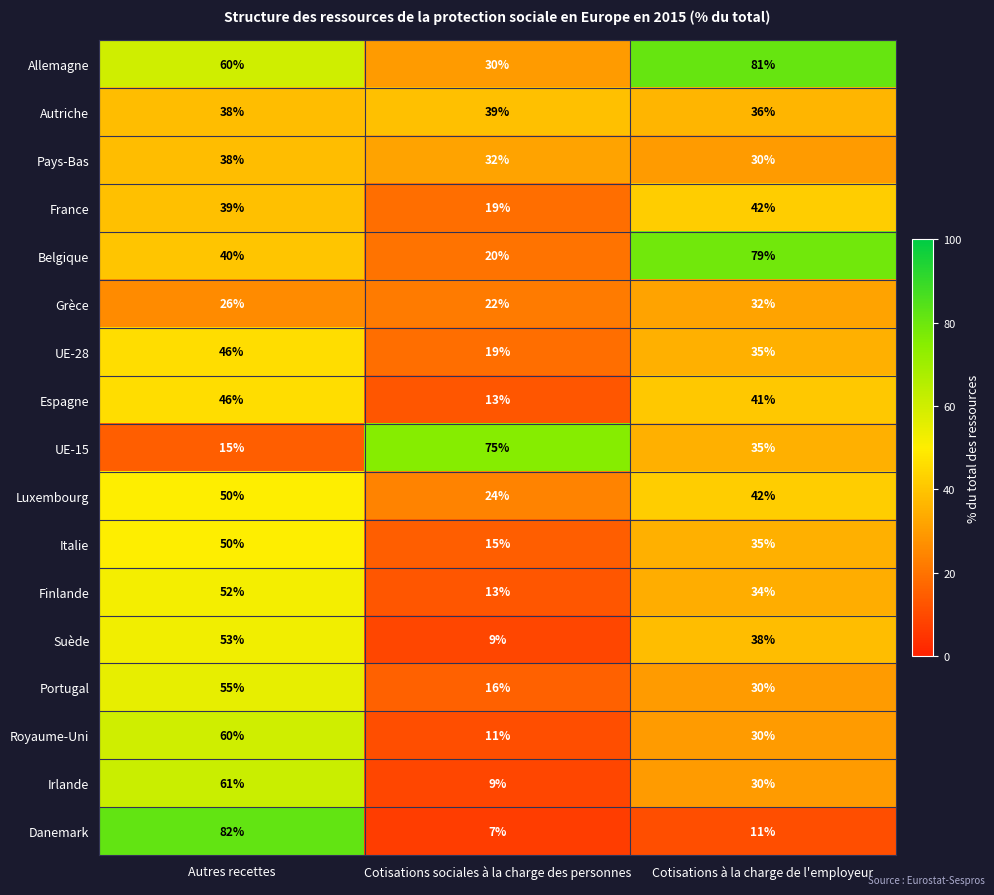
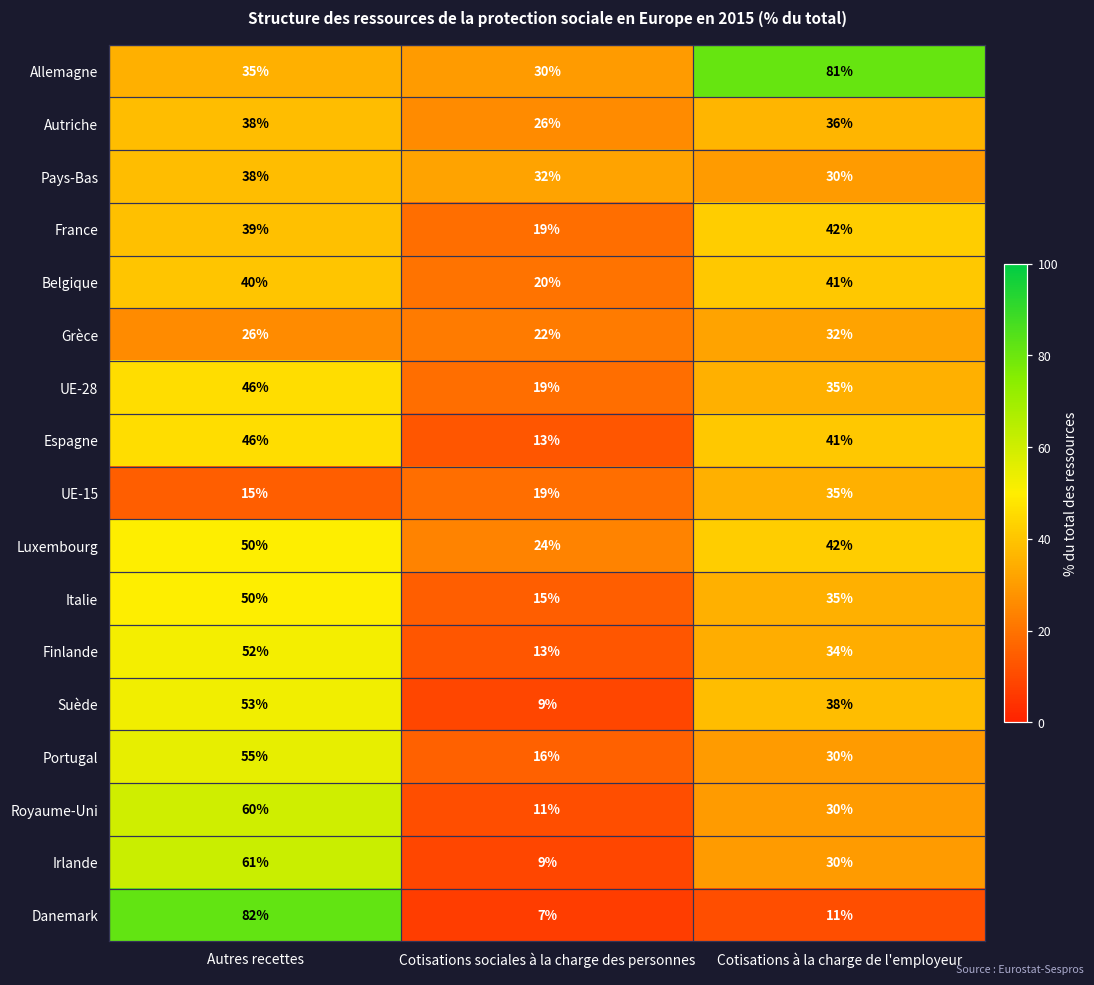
  {
    "Allemagne": {
-     "Autres recettes": "60%",
+     "Autres recettes": "35%",
      "Cotisations sociales à la charge des personnes": "30%",
      "Cotisations à la charge de l'employeur": "81%"
    },
    "Autriche": {
      "Autres recettes": "38%",
-     "Cotisations sociales à la charge des personnes": "39%",
+     "Cotisations sociales à la charge des personnes": "26%",
      "Cotisations à la charge de l'employeur": "36%"
    },
    "Pays-Bas": {
      "Autres recettes": "38%",
      "Cotisations sociales à la charge des personnes": "32%",
      "Cotisations à la charge de l'employeur": "30%"
    },
    "France": {
      "Autres recettes": "39%",
      "Cotisations sociales à la charge des personnes": "19%",
      "Cotisations à la charge de l'employeur": "42%"
    },
    "Belgique": {
      "Autres recettes": "40%",
      "Cotisations sociales à la charge des personnes": "20%",
-     "Cotisations à la charge de l'employeur": "79%"
+     "Cotisations à la charge de l'employeur": "41%"
    },
    "Grèce": {
      "Autres recettes": "26%",
      "Cotisations sociales à la charge des personnes": "22%",
      "Cotisations à la charge de l'employeur": "32%"
    },
    "UE-28": {
      "Autres recettes": "46%",
      "Cotisations sociales à la charge des personnes": "19%",
      "Cotisations à la charge de l'employeur": "35%"
    },
    "Espagne": {
      "Autres recettes": "46%",
      "Cotisations sociales à la charge des personnes": "13%",
      "Cotisations à la charge de l'employeur": "41%"
    },
    "UE-15": {
      "Autres recettes": "15%",
-     "Cotisations sociales à la charge des personnes": "75%",
+     "Cotisations sociales à la charge des personnes": "19%",
      "Cotisations à la charge de l'employeur": "35%"
    },
    "Luxembourg": {
      "Autres recettes": "50%",
      "Cotisations sociales à la charge des personnes": "24%",
      "Cotisations à la charge de l'employeur": "42%"
    },
    "Italie": {
      "Autres recettes": "50%",
      "Cotisations sociales à la charge des personnes": "15%",
      "Cotisations à la charge de l'employeur": "35%"
    },
    "Finlande": {
      "Autres recettes": "52%",
      "Cotisations sociales à la charge des personnes": "13%",
      "Cotisations à la charge de l'employeur": "34%"
    },
    "Suède": {
      "Autres recettes": "53%",
      "Cotisations sociales à la charge des personnes": "9%",
      "Cotisations à la charge de l'employeur": "38%"
    },
    "Portugal": {
      "Autres recettes": "55%",
      "Cotisations sociales à la charge des personnes": "16%",
      "Cotisations à la charge de l'employeur": "30%"
    },
    "Royaume-Uni": {
      "Autres recettes": "60%",
      "Cotisations sociales à la charge des personnes": "11%",
      "Cotisations à la charge de l'employeur": "30%"
    },
    "Irlande": {
      "Autres recettes": "61%",
      "Cotisations sociales à la charge des personnes": "9%",
      "Cotisations à la charge de l'employeur": "30%"
    },
    "Danemark": {
      "Autres recettes": "82%",
      "Cotisations sociales à la charge des personnes": "7%",
      "Cotisations à la charge de l'employeur": "11%"
    }
  }
